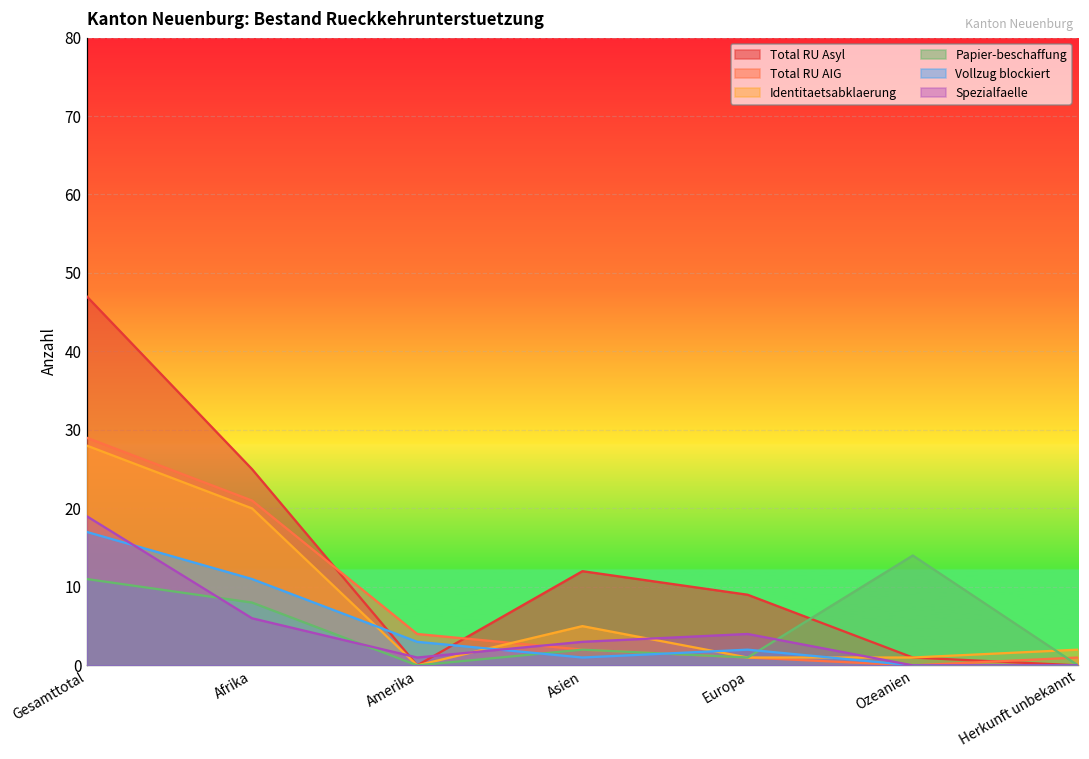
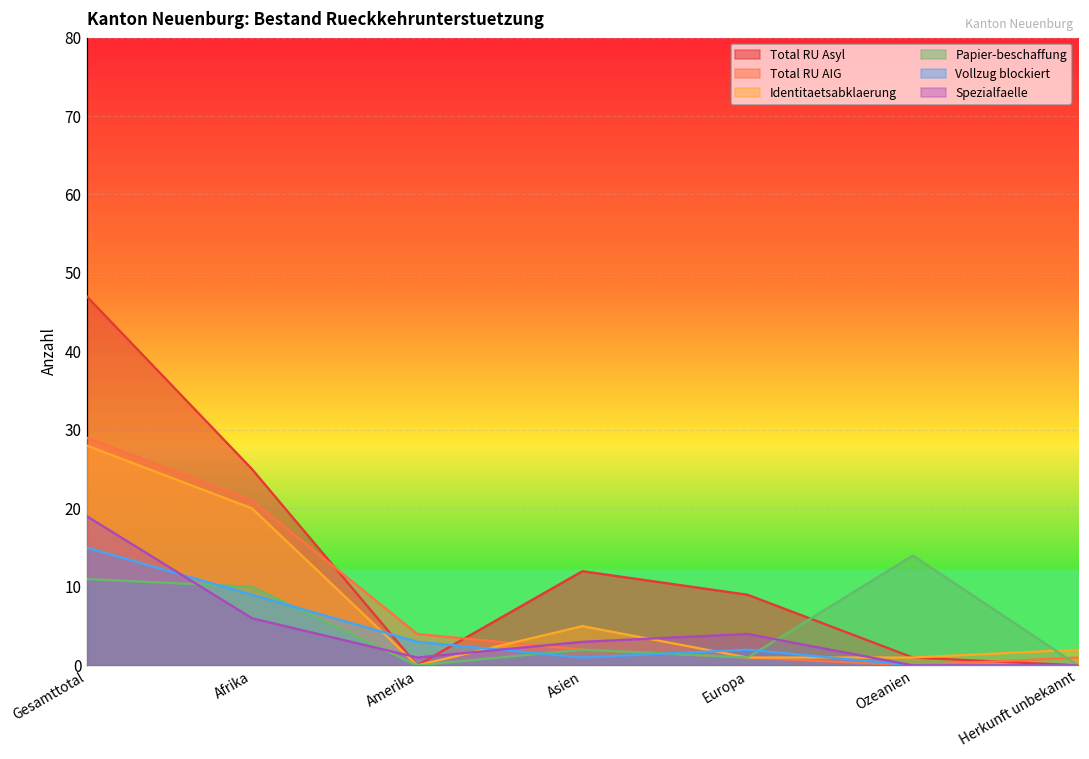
  {
    "Papier-beschaffung": {
      "Gesamttotal": 11,
-     "Afrika": 8,
+     "Afrika": 10,
      "Ozeanien": 14
    },
    "Vollzug blockiert": {
-     "Gesamttotal": 17,
-     "Afrika": 11,
+     "Gesamttotal": 15,
+     "Afrika": 9,
      "Amerika": 3,
      "Asien": 1,
      "Europa": 2
    },
    "Spezialfaelle": {
      "Gesamttotal": 19,
      "Afrika": 6,
      "Amerika": 1,
      "Asien": 3,
      "Europa": 4
    }
  }
